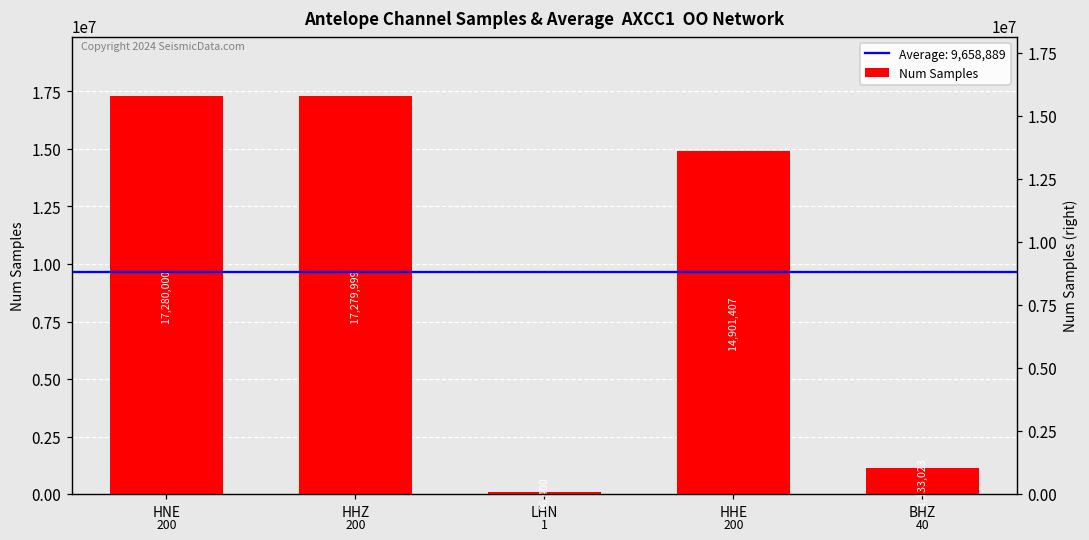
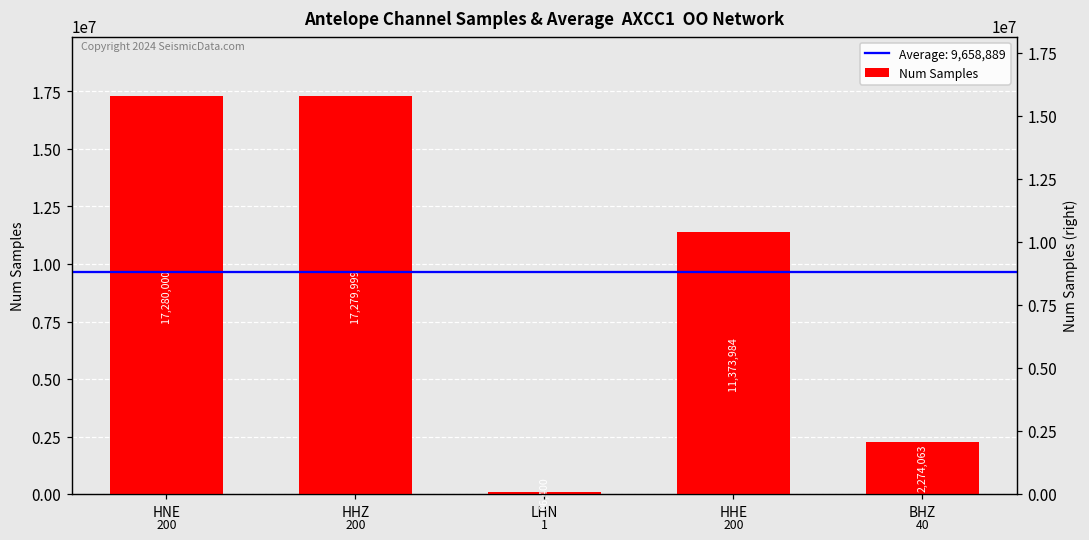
  {
    "HNE": "17,280,000",
    "HHZ": "17,279,999",
-   "HHE": "14,901,407",
-   "BHZ": "1,133,023"
+   "HHE": "11,373,984",
+   "BHZ": "2,274,063"
  }
